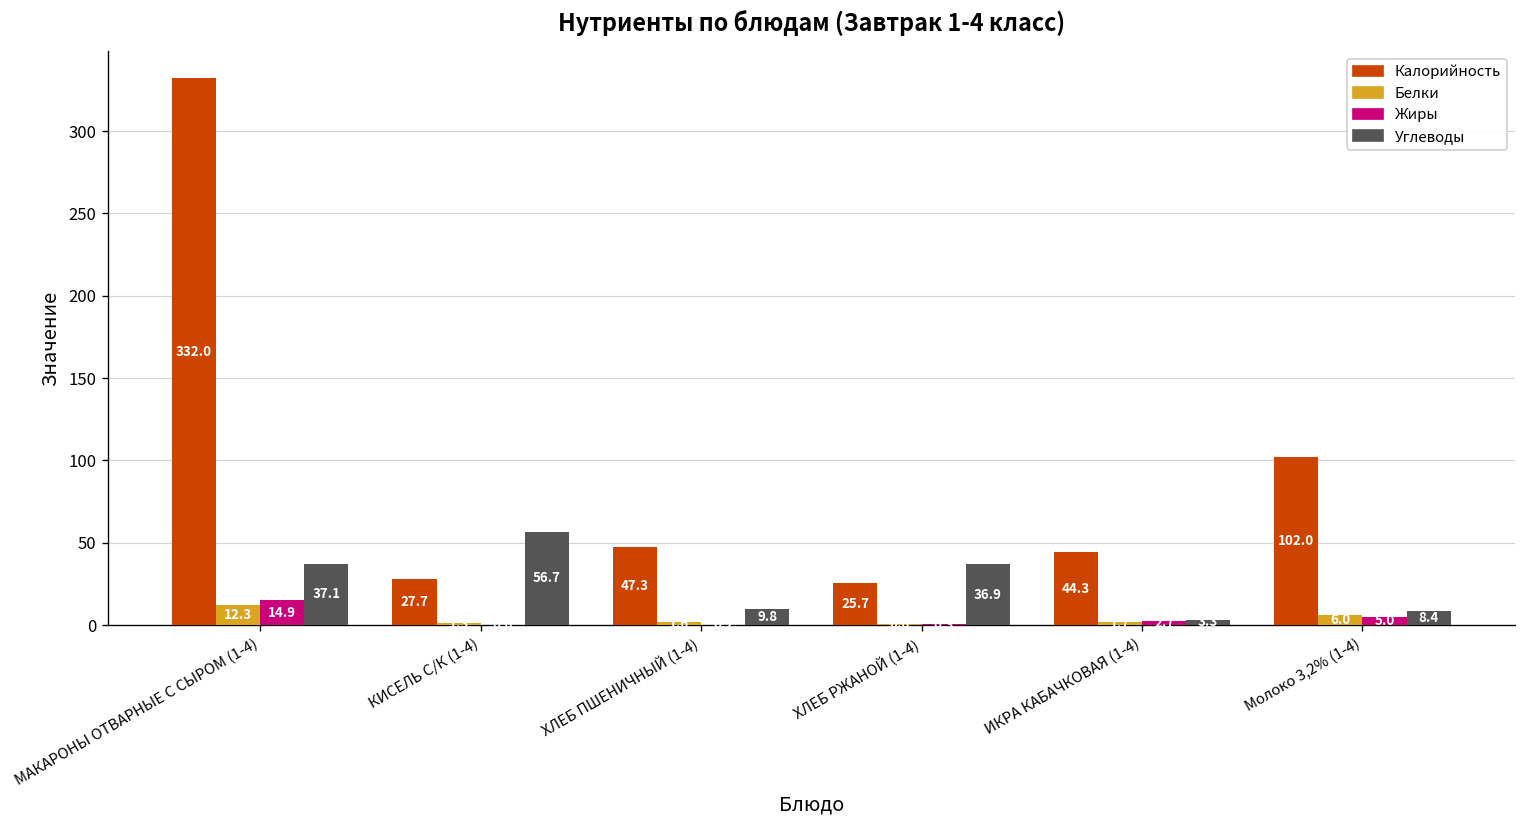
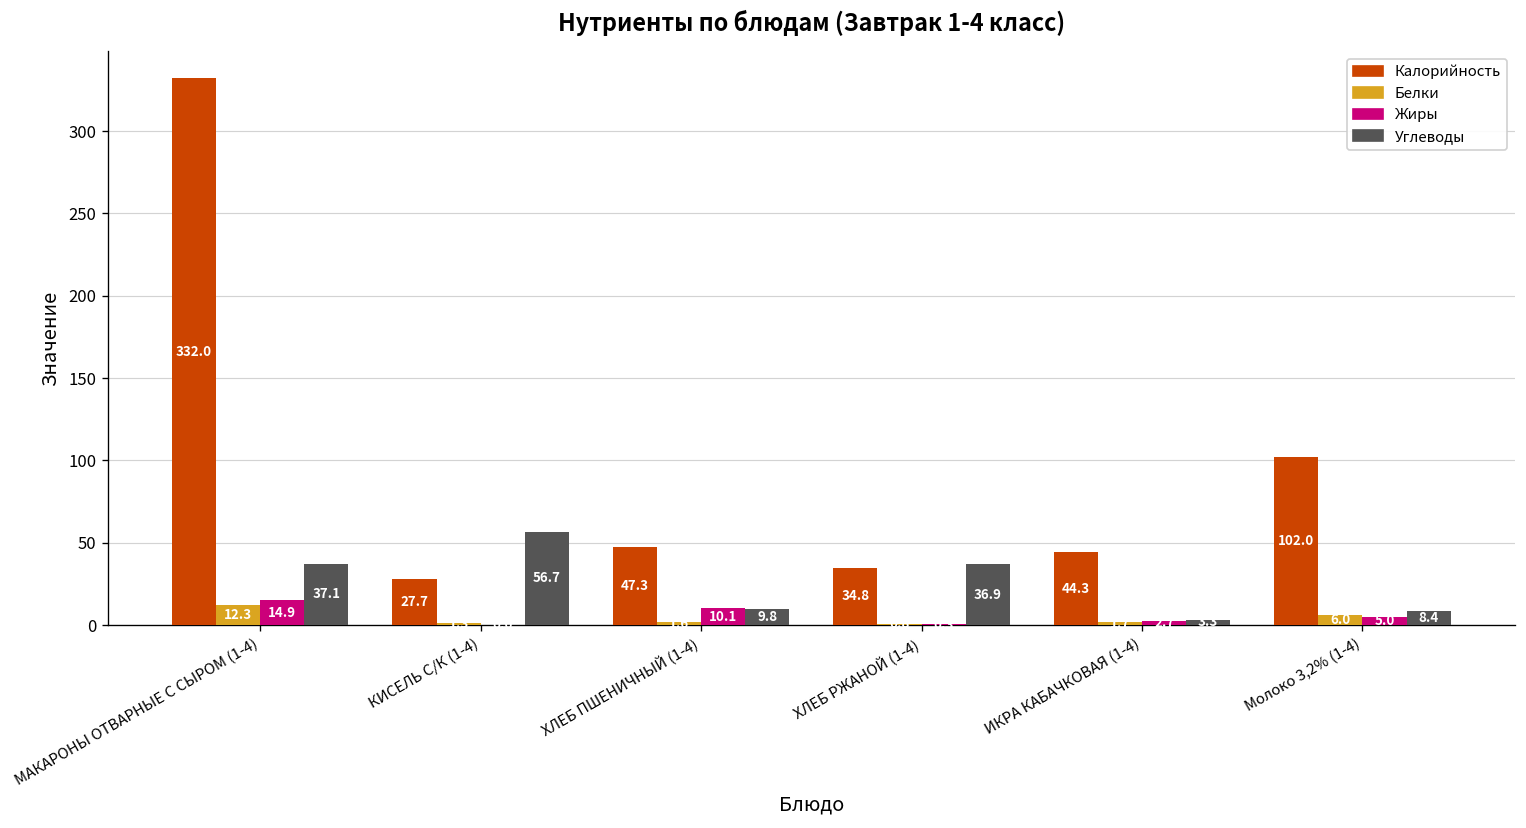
  {
    "Калорийность": {
      "МАКАРОНЫ ОТВАРНЫЕ С СЫРОМ (1-4)": 332.0,
      "КИСЕЛЬ С/К (1-4)": 27.7,
      "ХЛЕБ ПШЕНИЧНЫЙ (1-4)": 47.3,
-     "ХЛЕБ РЖАНОЙ (1-4)": 25.7,
+     "ХЛЕБ РЖАНОЙ (1-4)": 34.8,
      "ИКРА КАБАЧКОВАЯ (1-4)": 44.3,
      "Молоко 3,2% (1-4)": 102.0
    },
    "Белки": {
      "МАКАРОНЫ ОТВАРНЫЕ С СЫРОМ (1-4)": 12.3,
      "Молоко 3,2% (1-4)": 6.0
    },
    "Жиры": {
      "КИСЕЛЬ С/К (1-4)": 0,
-     "ХЛЕБ ПШЕНИЧНЫЙ (1-4)": 0,
+     "ХЛЕБ ПШЕНИЧНЫЙ (1-4)": 10,
      "ИКРА КАБАЧКОВАЯ (1-4)": 3
    },
    "Углеводы": {
      "МАКАРОНЫ ОТВАРНЫЕ С СЫРОМ (1-4)": 37.1,
      "КИСЕЛЬ С/К (1-4)": 56.7,
      "ХЛЕБ ПШЕНИЧНЫЙ (1-4)": 9.8,
      "ХЛЕБ РЖАНОЙ (1-4)": 36.9,
      "Молоко 3,2% (1-4)": 8.4
    }
  }
